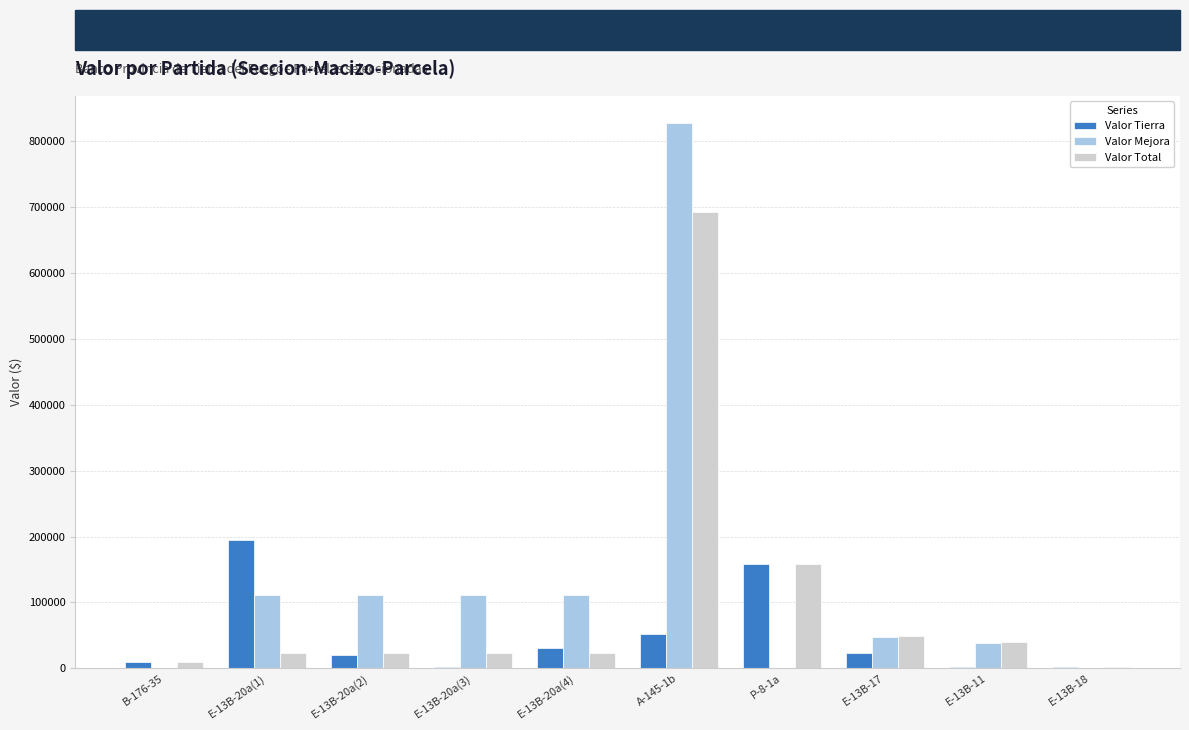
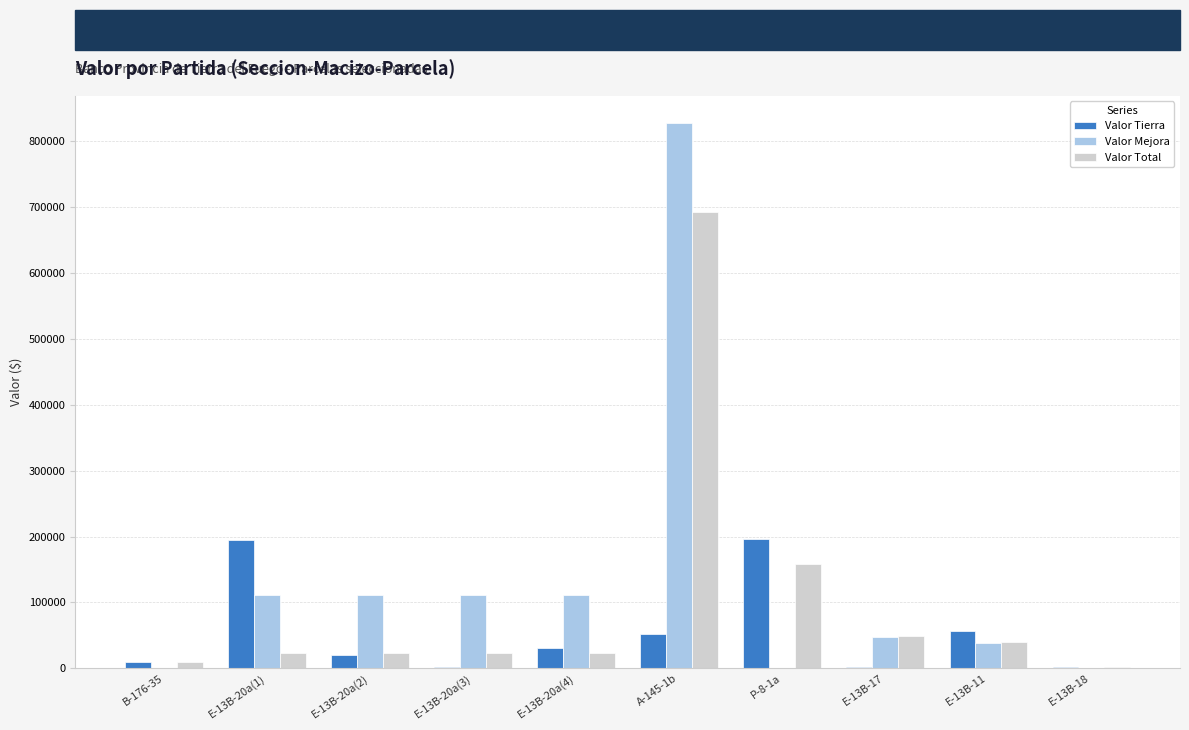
  {
    "Valor Tierra": {
      "B-176-35": 10000,
      "E-13B-20a(1)": 190000,
      "E-13B-20a(2)": 20000,
      "E-13B-20a(4)": 30000,
      "A-145-1b": 50000,
-     "P-8-1a": 160000,
-     "E-13B-17": 20000,
-     "E-13B-11": 0
+     "P-8-1a": 200000,
+     "E-13B-17": 0,
+     "E-13B-11": 60000
    }
  }
